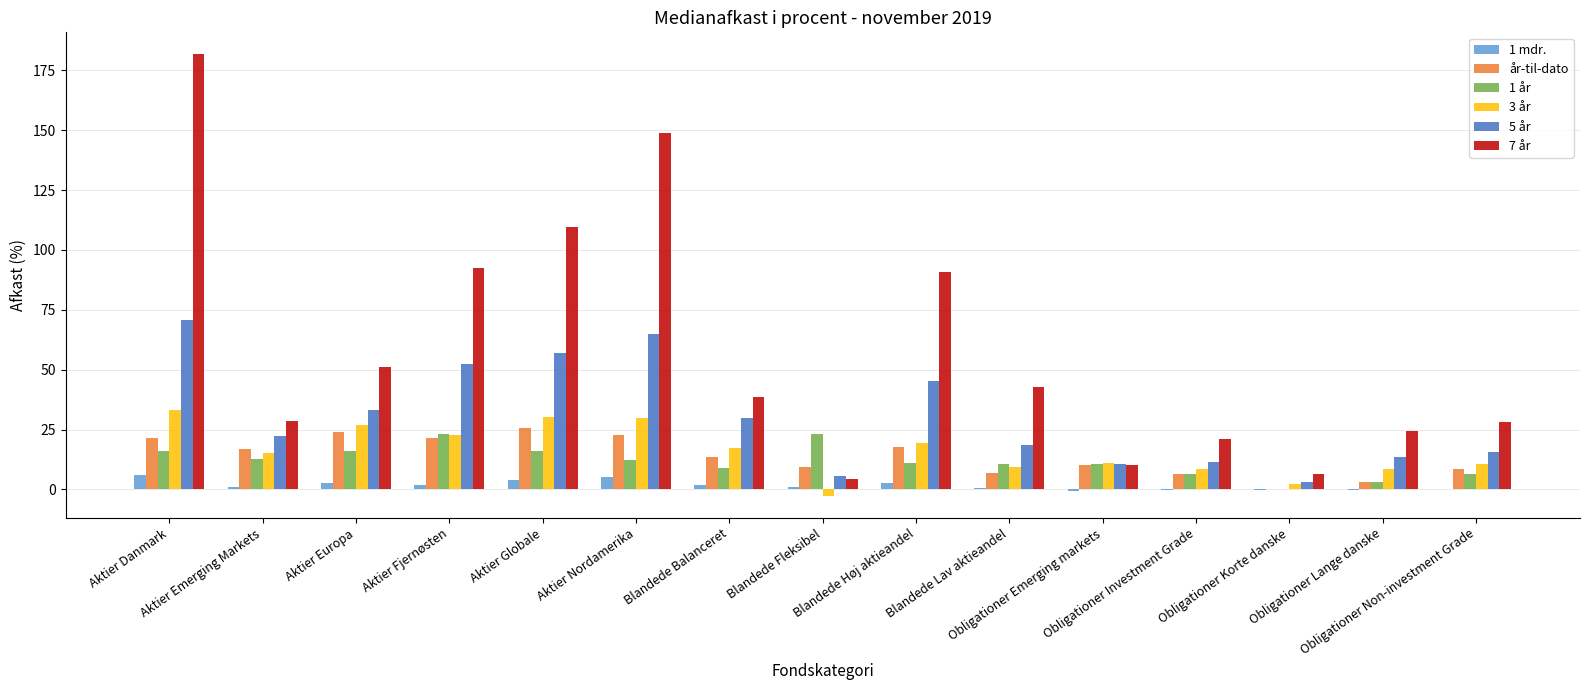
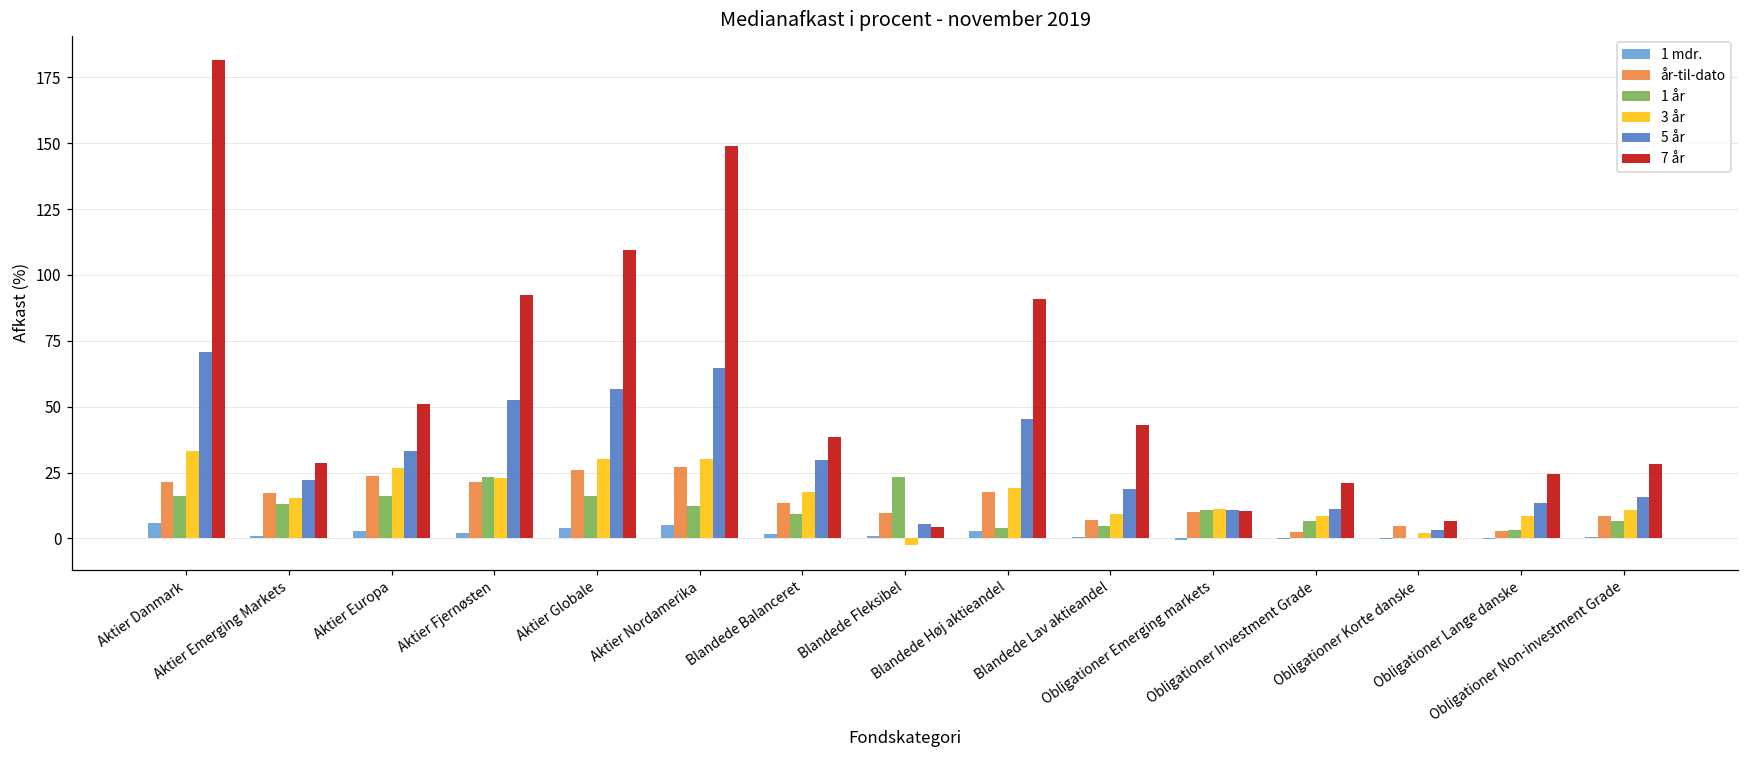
  {
    "år-til-dato": {
      "Aktier Danmark": 21,
      "Aktier Emerging Markets": 17,
      "Aktier Europa": 24,
      "Aktier Fjernøsten": 21,
      "Aktier Globale": 26,
-     "Aktier Nordamerika": 23,
+     "Aktier Nordamerika": 27,
      "Blandede Balanceret": 13,
      "Blandede Fleksibel": 10,
      "Blandede Høj aktieandel": 18,
      "Blandede Lav aktieandel": 7,
      "Obligationer Emerging markets": 10,
-     "Obligationer Investment Grade": 6,
-     "Obligationer Korte danske": 0,
+     "Obligationer Investment Grade": 3,
+     "Obligationer Korte danske": 5,
      "Obligationer Lange danske": 3,
      "Obligationer Non-investment Grade": 9
    },
    "1 år": {
      "Aktier Danmark": 16,
      "Aktier Emerging Markets": 13,
      "Aktier Europa": 16,
      "Aktier Fjernøsten": 23,
      "Aktier Globale": 16,
      "Aktier Nordamerika": 12,
      "Blandede Balanceret": 9,
      "Blandede Fleksibel": 23,
-     "Blandede Høj aktieandel": 11,
-     "Blandede Lav aktieandel": 11,
+     "Blandede Høj aktieandel": 4,
+     "Blandede Lav aktieandel": 5,
      "Obligationer Emerging markets": 11,
      "Obligationer Investment Grade": 7,
      "Obligationer Lange danske": 3,
      "Obligationer Non-investment Grade": 7
    },
    "3 år": {
      "Aktier Danmark": 33,
      "Aktier Emerging Markets": 15,
      "Aktier Europa": 27,
      "Aktier Fjernøsten": 23,
      "Aktier Globale": 30,
      "Aktier Nordamerika": 30,
      "Blandede Balanceret": 18,
      "Blandede Fleksibel": -3,
      "Blandede Høj aktieandel": 19,
      "Blandede Lav aktieandel": 9,
      "Obligationer Emerging markets": 11,
      "Obligationer Investment Grade": 8,
      "Obligationer Korte danske": 2,
      "Obligationer Lange danske": 9,
      "Obligationer Non-investment Grade": 11
    },
    "7 år": {
      "Aktier Danmark": 182,
      "Aktier Emerging Markets": 29,
      "Aktier Europa": 51,
      "Aktier Fjernøsten": 92,
      "Aktier Globale": 110,
      "Aktier Nordamerika": 149,
      "Blandede Balanceret": 38,
      "Blandede Fleksibel": 4,
      "Blandede Høj aktieandel": 91,
      "Blandede Lav aktieandel": 43,
      "Obligationer Emerging markets": 10,
      "Obligationer Investment Grade": 21,
      "Obligationer Korte danske": 7,
      "Obligationer Lange danske": 24,
      "Obligationer Non-investment Grade": 28
    }
  }
